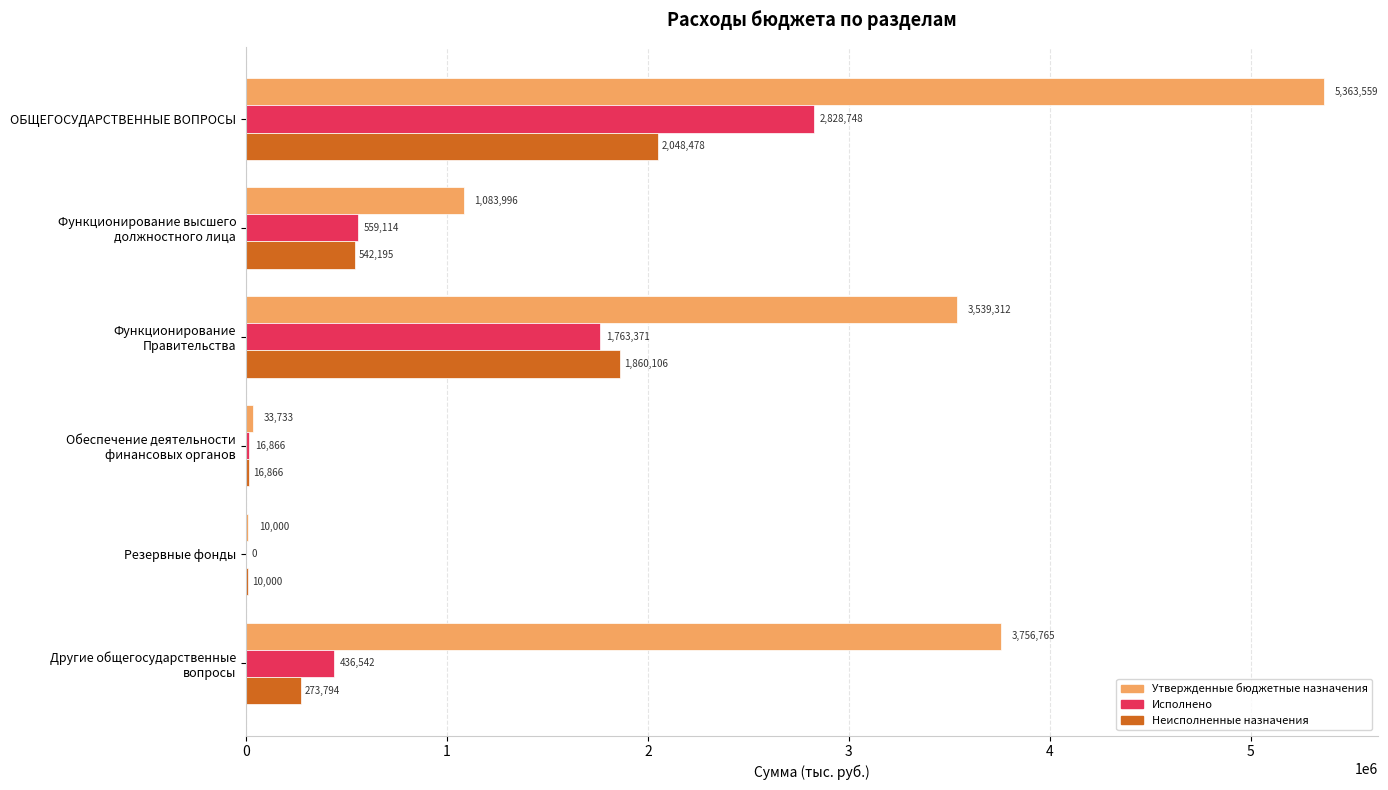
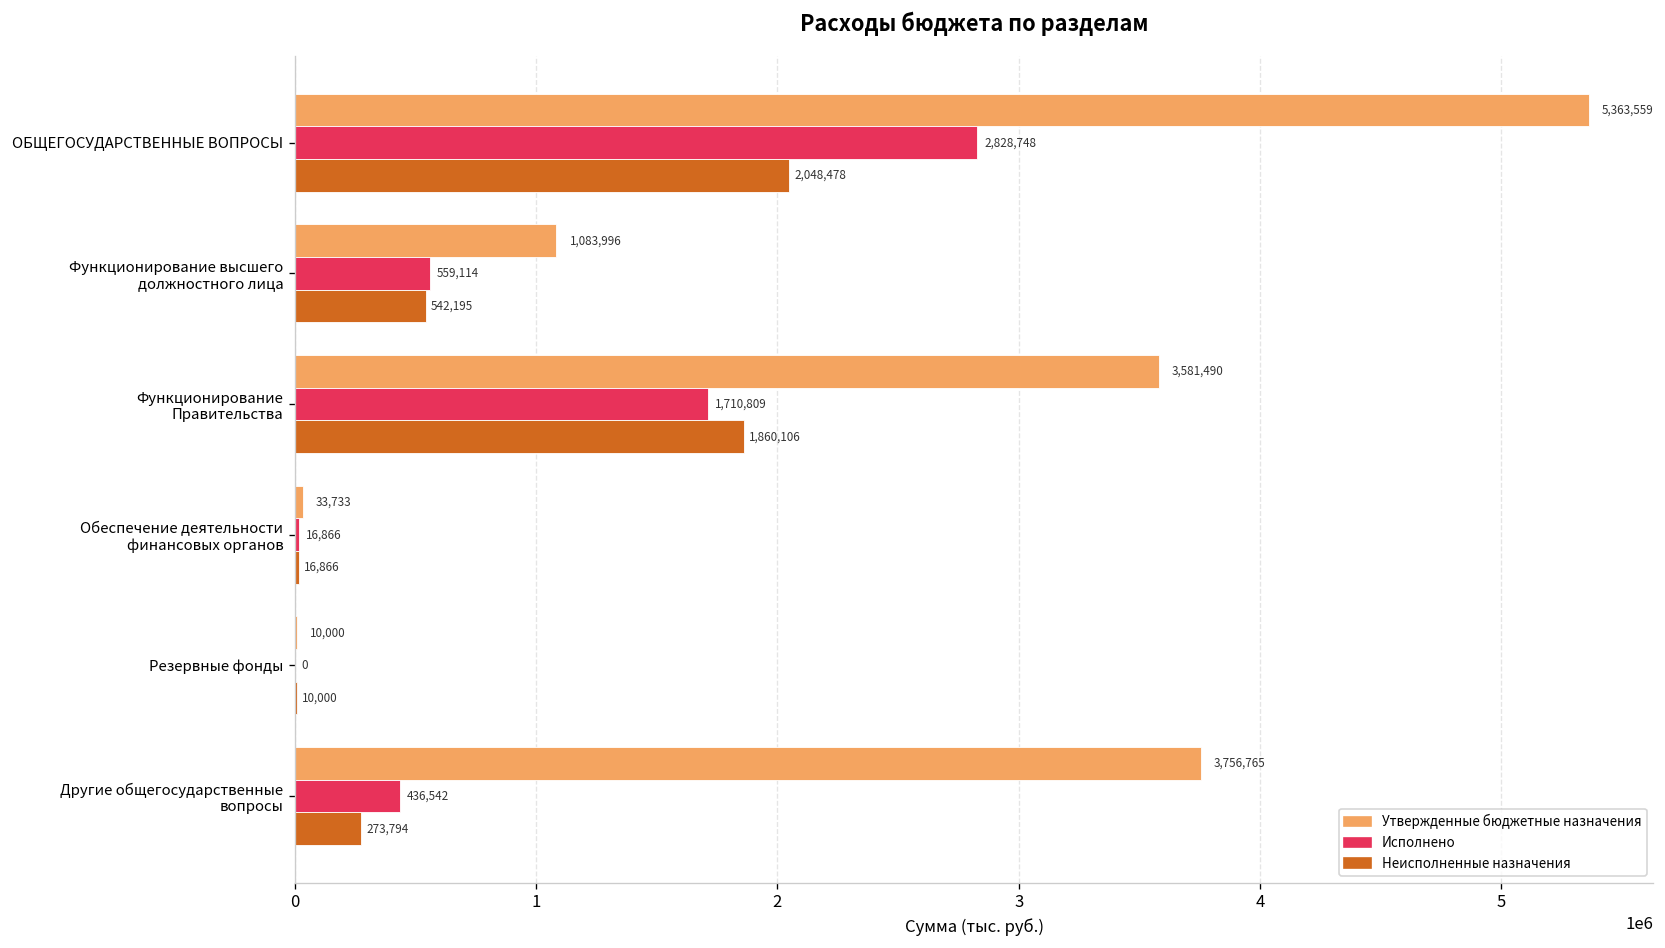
  {
    "Утвержденные бюджетные назначения": {
      "ОБЩЕГОСУДАРСТВЕННЫЕ ВОПРОСЫ": "5,363,559",
      "Функционирование высшего должностного лица": "1,083,996",
-     "Функционирование Правительства": "3,539,312",
+     "Функционирование Правительства": "3,581,490",
      "Обеспечение деятельности финансовых органов": "33,733",
      "Резервные фонды": "10,000",
      "Другие общегосударственные вопросы": "3,756,765"
    },
    "Исполнено": {
      "ОБЩЕГОСУДАРСТВЕННЫЕ ВОПРОСЫ": "2,828,748",
      "Функционирование высшего должностного лица": "559,114",
-     "Функционирование Правительства": "1,763,371",
+     "Функционирование Правительства": "1,710,809",
      "Обеспечение деятельности финансовых органов": "16,866",
      "Резервные фонды": "0",
      "Другие общегосударственные вопросы": "436,542"
    },
    "Неисполненные назначения": {
      "ОБЩЕГОСУДАРСТВЕННЫЕ ВОПРОСЫ": "2,048,478",
      "Функционирование высшего должностного лица": "542,195",
      "Функционирование Правительства": "1,860,106",
      "Обеспечение деятельности финансовых органов": "16,866",
      "Резервные фонды": "10,000",
      "Другие общегосударственные вопросы": "273,794"
    }
  }
